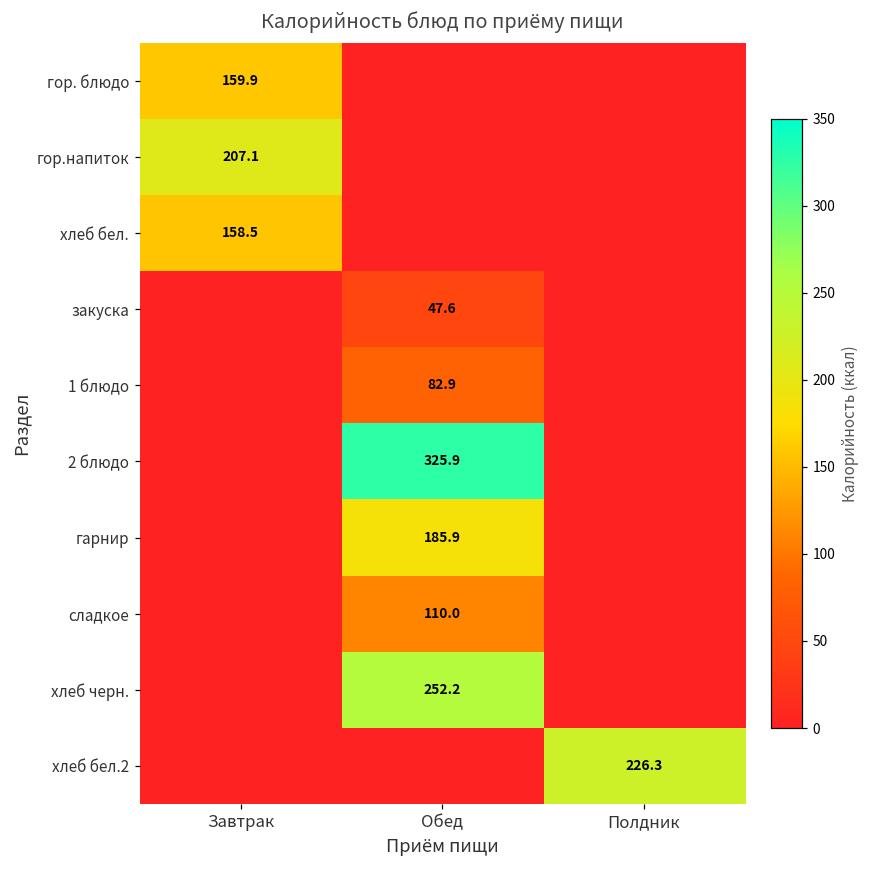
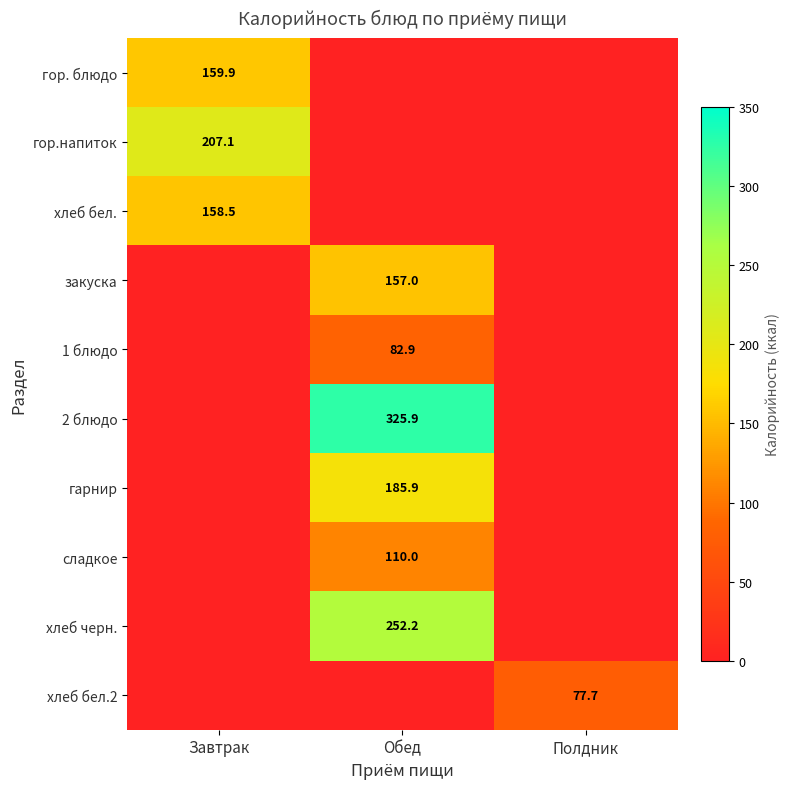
  {
    "гор. блюдо": {
      "Завтрак": 159.9
    },
    "гор.напиток": {
      "Завтрак": 207.1
    },
    "хлеб бел.": {
      "Завтрак": 158.5
    },
    "закуска": {
-     "Обед": 47.6
+     "Обед": 157.0
    },
    "1 блюдо": {
      "Обед": 82.9
    },
    "2 блюдо": {
      "Обед": 325.9
    },
    "гарнир": {
      "Обед": 185.9
    },
    "сладкое": {
      "Обед": 110.0
    },
    "хлеб черн.": {
      "Обед": 252.2
    },
    "хлеб бел.2": {
-     "Полдник": 226.3
+     "Полдник": 77.7
    }
  }
